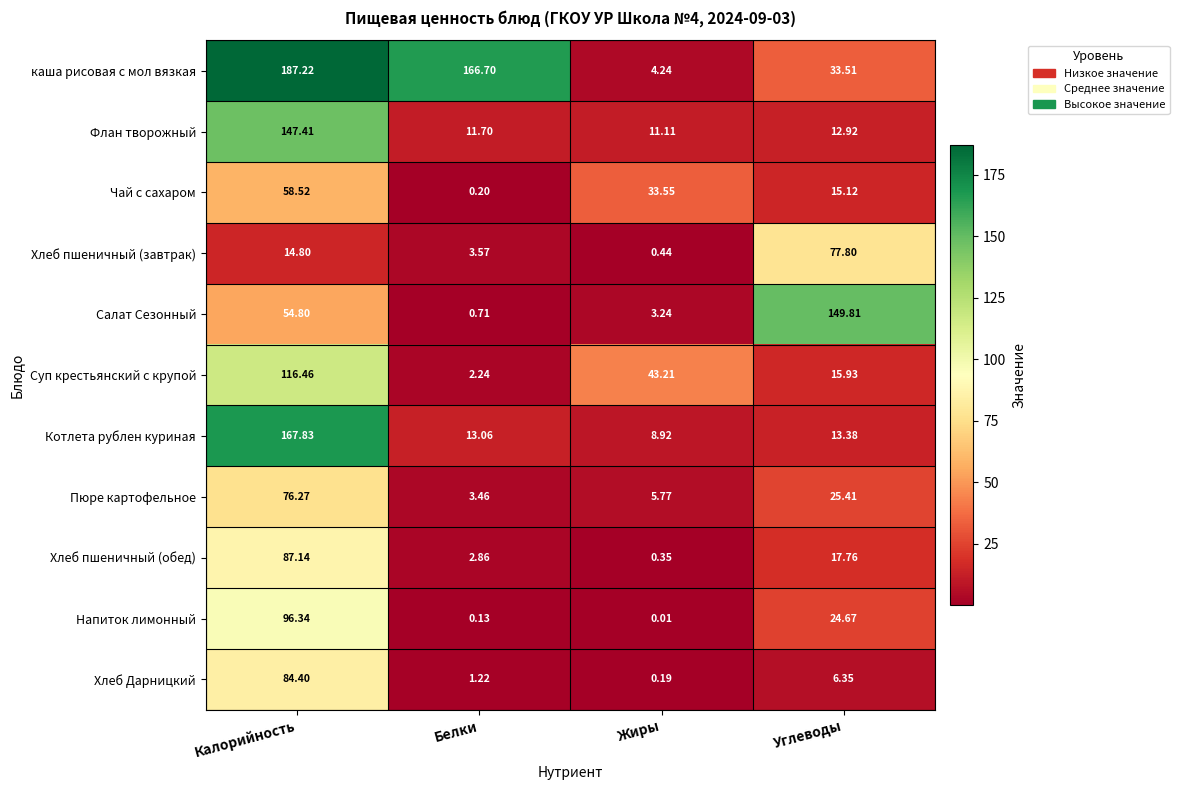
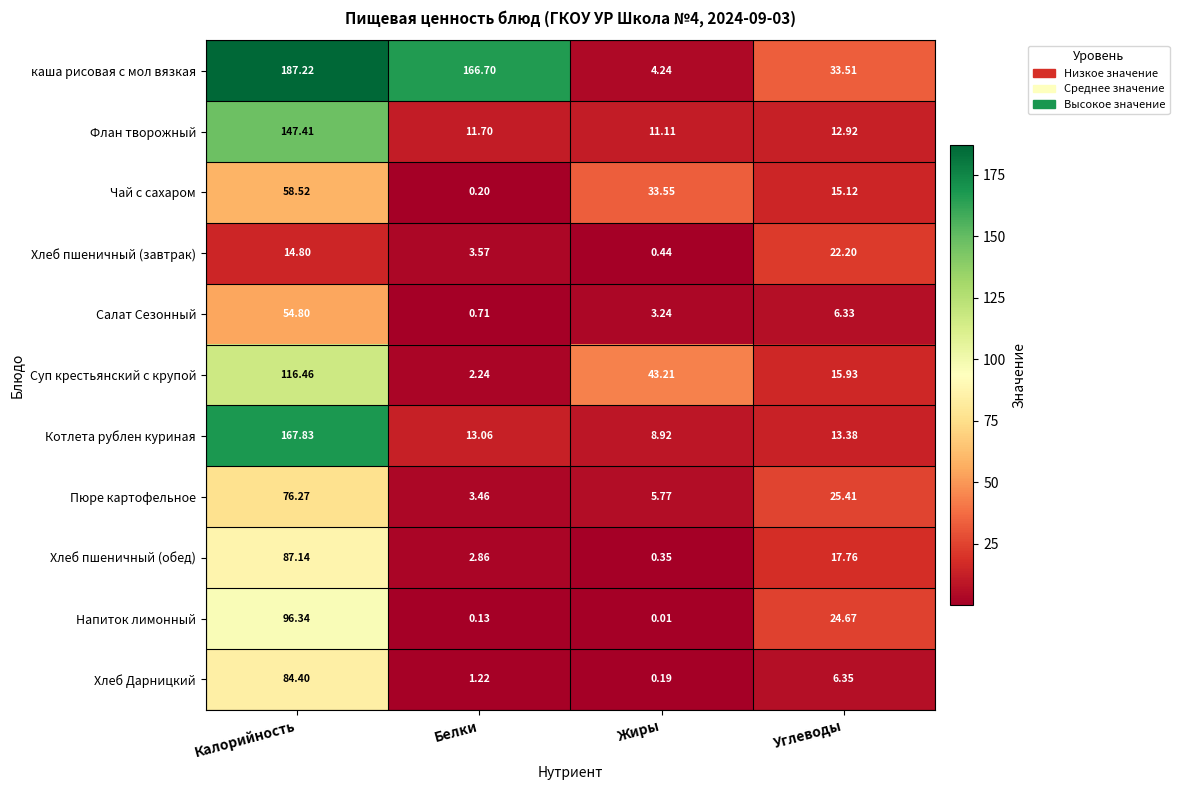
  {
    "каша рисовая с мол вязкая": {
      "Калорийность": 187.22,
      "Белки": 166.70,
      "Жиры": 4.24,
      "Углеводы": 33.51
    },
    "Флан творожный": {
      "Калорийность": 147.41,
      "Белки": 11.70,
      "Жиры": 11.11,
      "Углеводы": 12.92
    },
    "Чай с сахаром": {
      "Калорийность": 58.52,
      "Белки": 0.20,
      "Жиры": 33.55,
      "Углеводы": 15.12
    },
    "Хлеб пшеничный (завтрак)": {
      "Калорийность": 14.80,
      "Белки": 3.57,
      "Жиры": 0.44,
-     "Углеводы": 77.80
+     "Углеводы": 22.20
    },
    "Салат Сезонный": {
      "Калорийность": 54.80,
      "Белки": 0.71,
      "Жиры": 3.24,
-     "Углеводы": 149.81
+     "Углеводы": 6.33
    },
    "Суп крестьянский с крупой": {
      "Калорийность": 116.46,
      "Белки": 2.24,
      "Жиры": 43.21,
      "Углеводы": 15.93
    },
    "Котлета рублен куриная": {
      "Калорийность": 167.83,
      "Белки": 13.06,
      "Жиры": 8.92,
      "Углеводы": 13.38
    },
    "Пюре картофельное": {
      "Калорийность": 76.27,
      "Белки": 3.46,
      "Жиры": 5.77,
      "Углеводы": 25.41
    },
    "Хлеб пшеничный (обед)": {
      "Калорийность": 87.14,
      "Белки": 2.86,
      "Жиры": 0.35,
      "Углеводы": 17.76
    },
    "Напиток лимонный": {
      "Калорийность": 96.34,
      "Белки": 0.13,
      "Жиры": 0.01,
      "Углеводы": 24.67
    },
    "Хлеб Дарницкий": {
      "Калорийность": 84.40,
      "Белки": 1.22,
      "Жиры": 0.19,
      "Углеводы": 6.35
    }
  }
